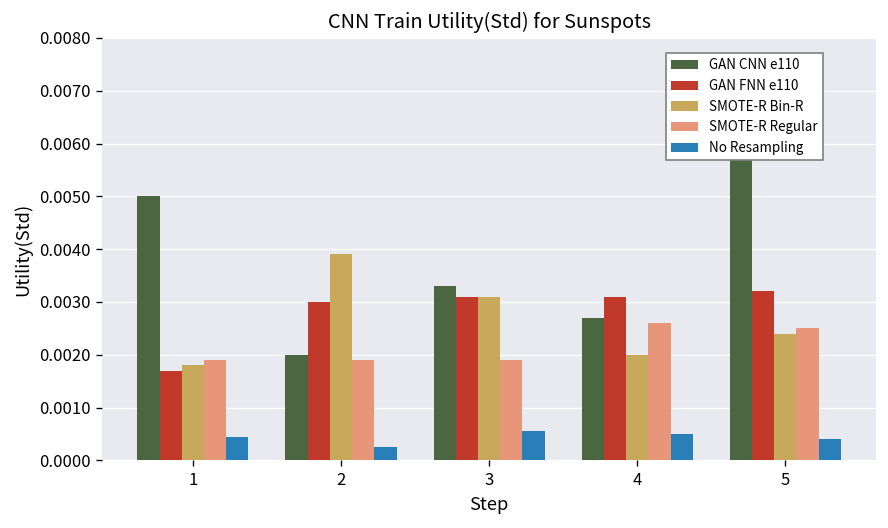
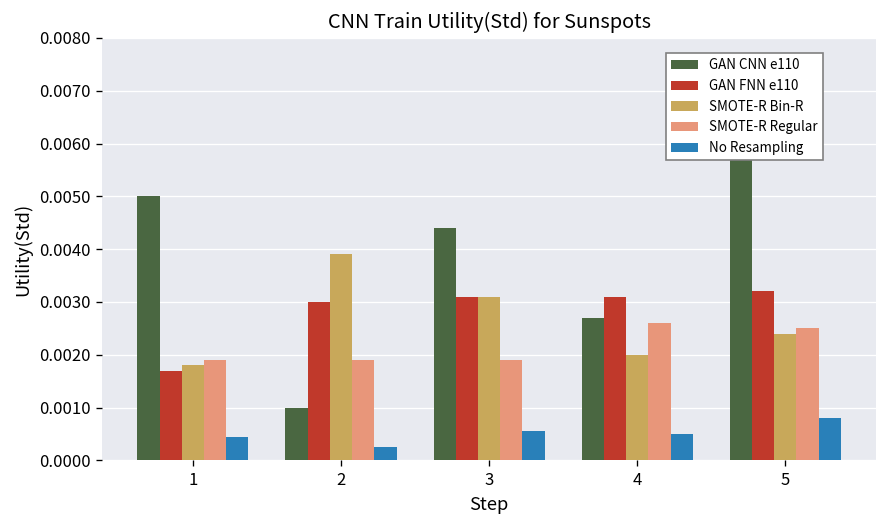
  {
    "GAN CNN e110": {
      "1": 0.0050,
-     "2": 0.002,
-     "3": 0.0033,
+     "2": 0.001,
+     "3": 0.0044,
      "4": 0.0027
    },
    "GAN FNN e110": {
      "1": 0.0017,
      "2": 0.0030,
      "3": 0.0031,
      "4": 0.0031,
      "5": 0.0032
    },
    "No Resampling": {
      "1": 0.0005,
      "2": 0.0003,
      "3": 0.0006,
      "4": 0.0005,
-     "5": 0.0004
+     "5": 0.0008
    }
  }
